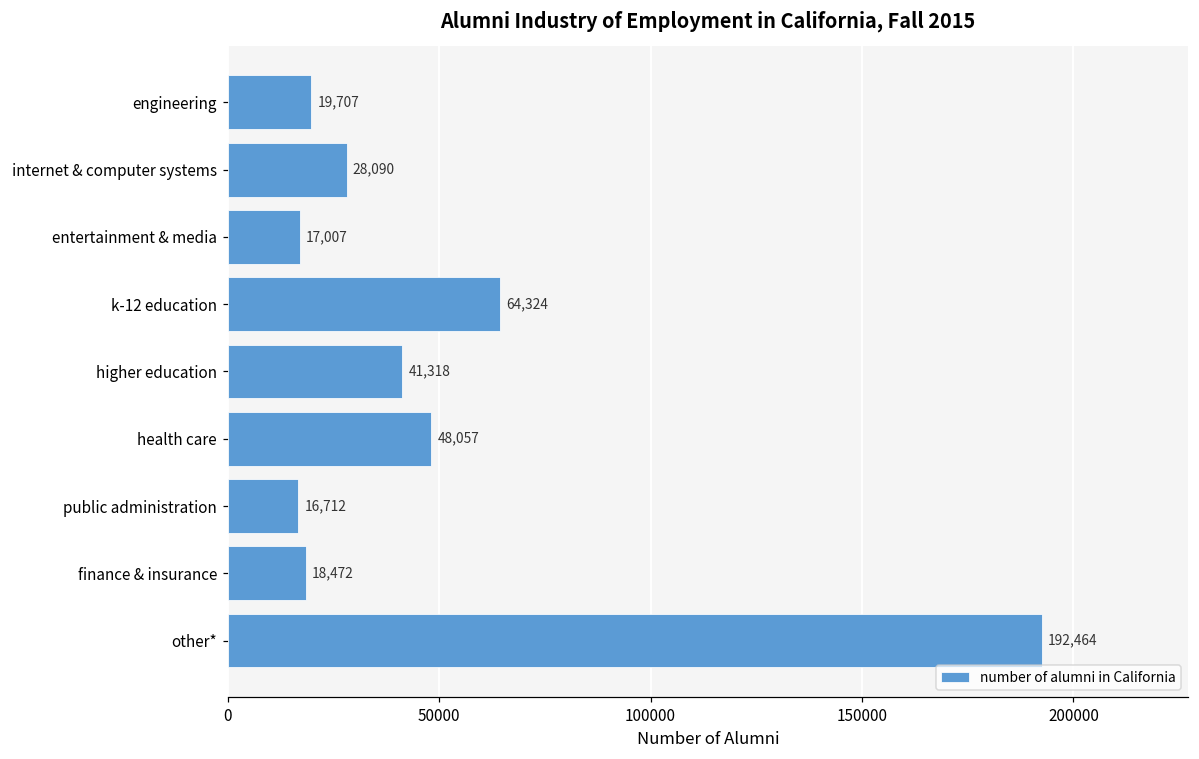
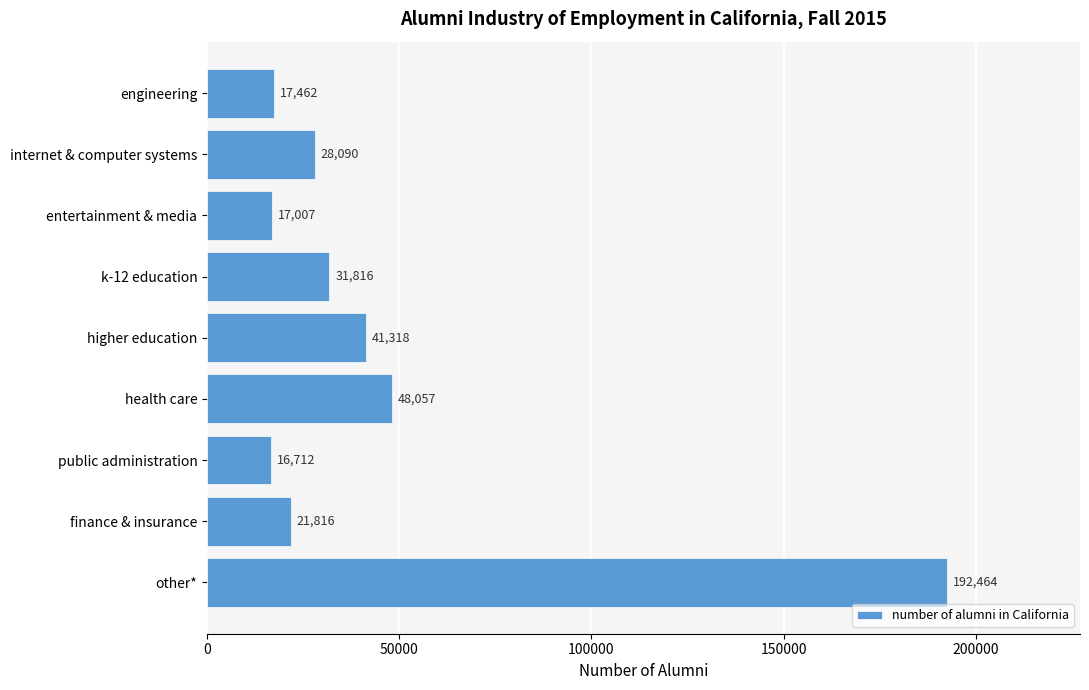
  {
-   "engineering": "19,707",
+   "engineering": "17,462",
    "internet & computer systems": "28,090",
    "entertainment & media": "17,007",
-   "k-12 education": "64,324",
+   "k-12 education": "31,816",
    "higher education": "41,318",
    "health care": "48,057",
    "public administration": "16,712",
-   "finance & insurance": "18,472",
+   "finance & insurance": "21,816",
    "other*": "192,464"
  }
